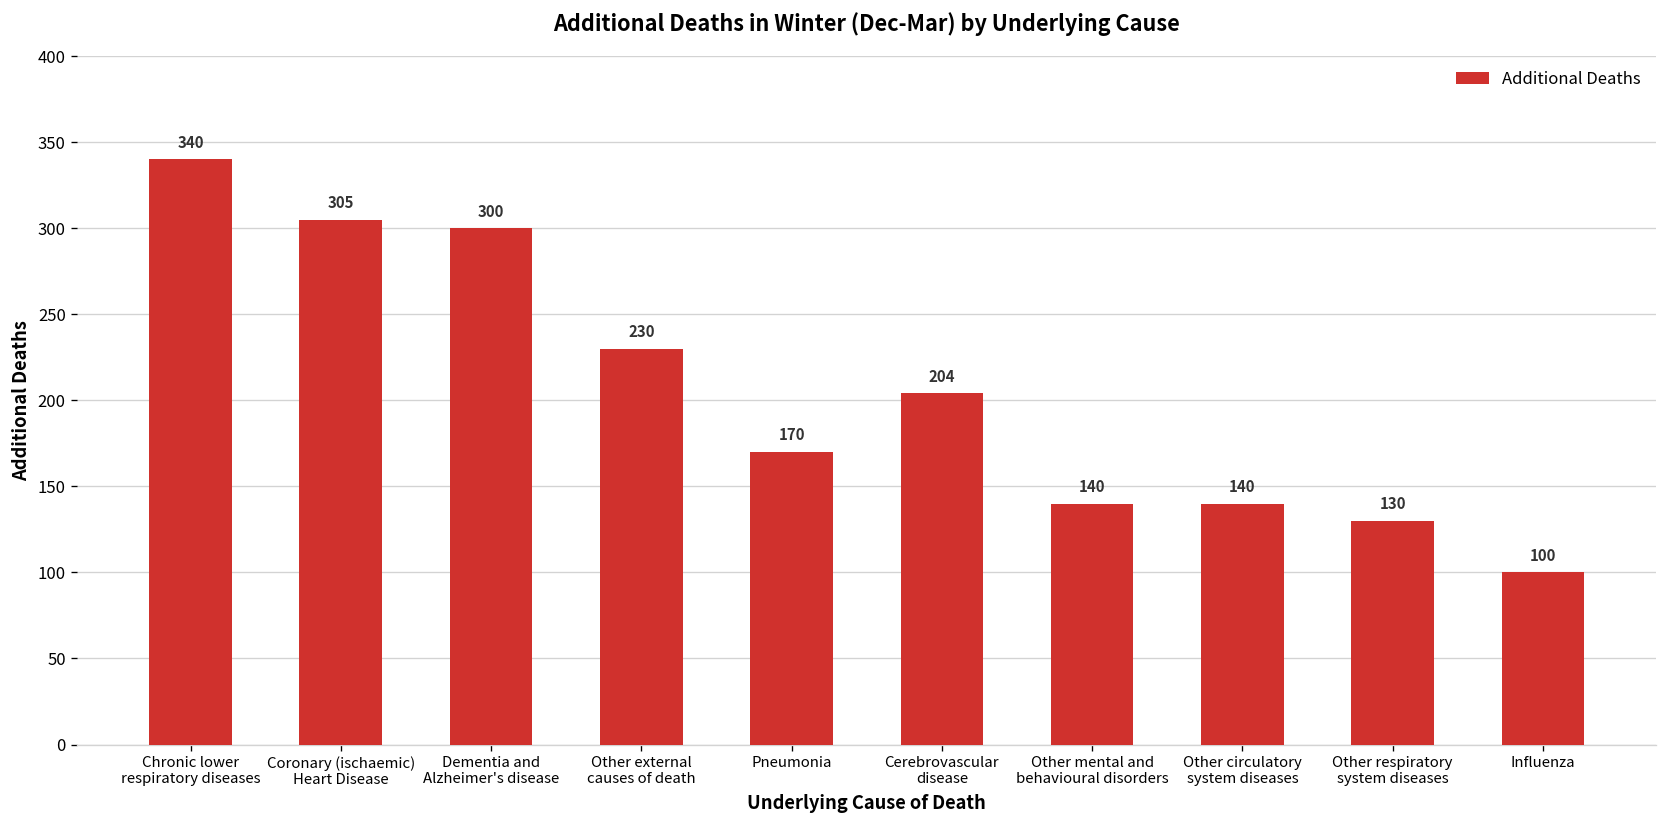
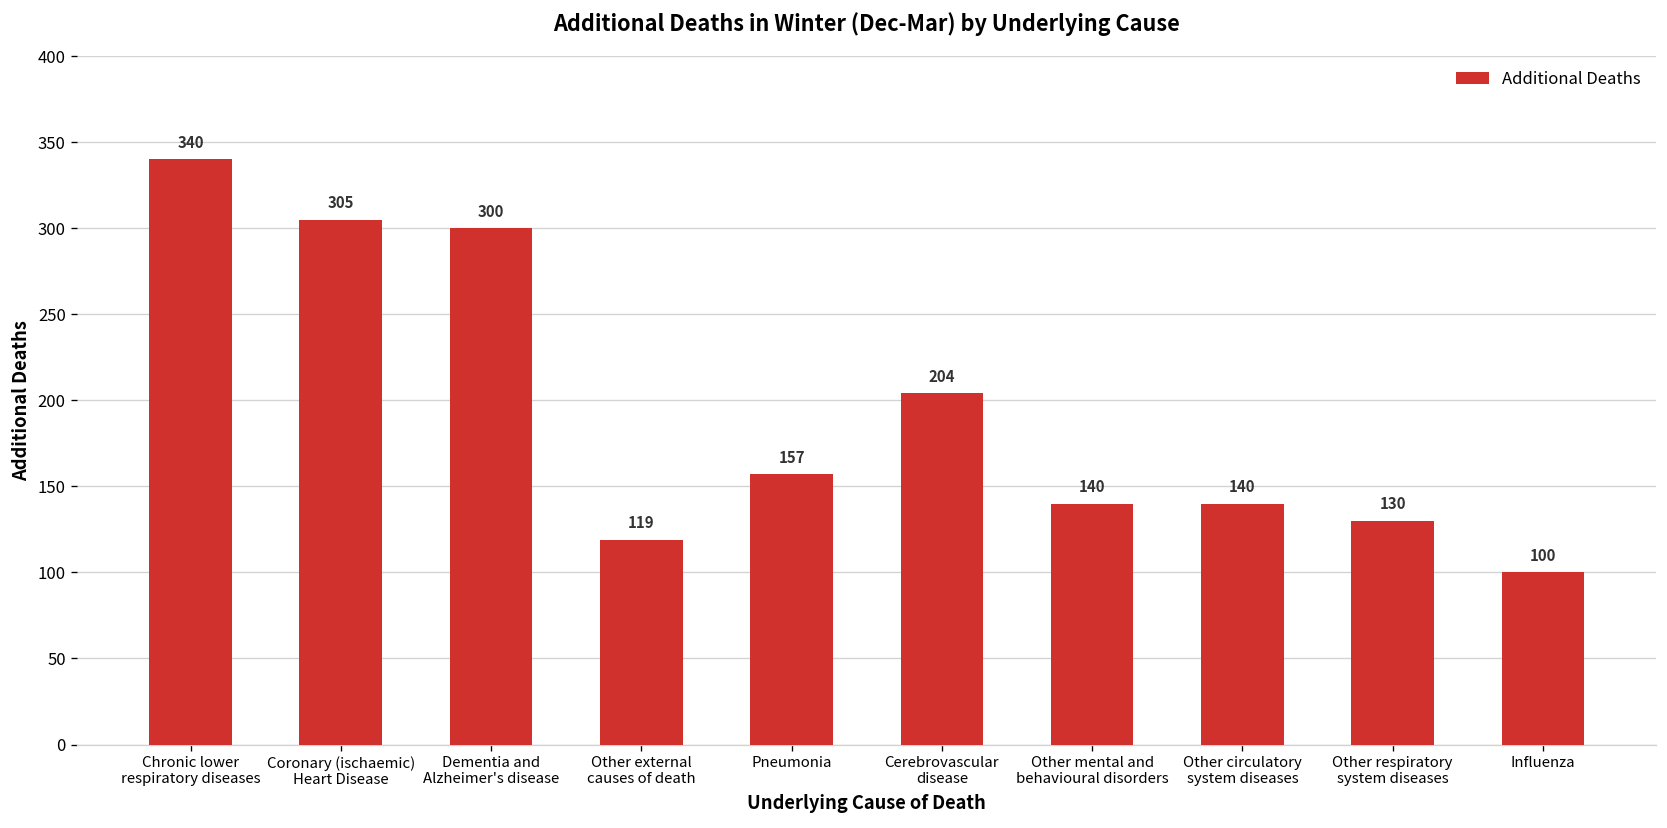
  {
    "Chronic lower respiratory diseases": 340,
    "Coronary (ischaemic) Heart Disease": 305,
    "Dementia and Alzheimer's disease": 300,
-   "Other external causes of death": 230,
-   "Pneumonia": 170,
+   "Other external causes of death": 119,
+   "Pneumonia": 157,
    "Cerebrovascular disease": 204,
    "Other mental and behavioural disorders": 140,
    "Other circulatory system diseases": 140,
    "Other respiratory system diseases": 130,
    "Influenza": 100
  }
